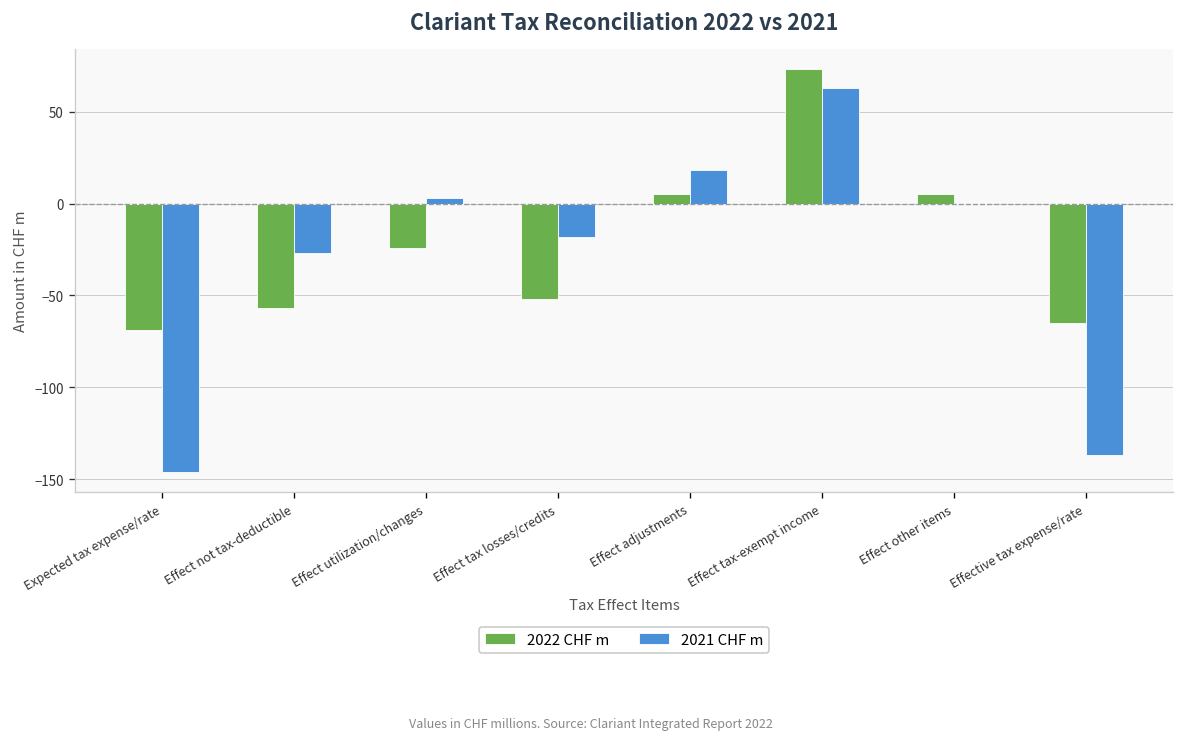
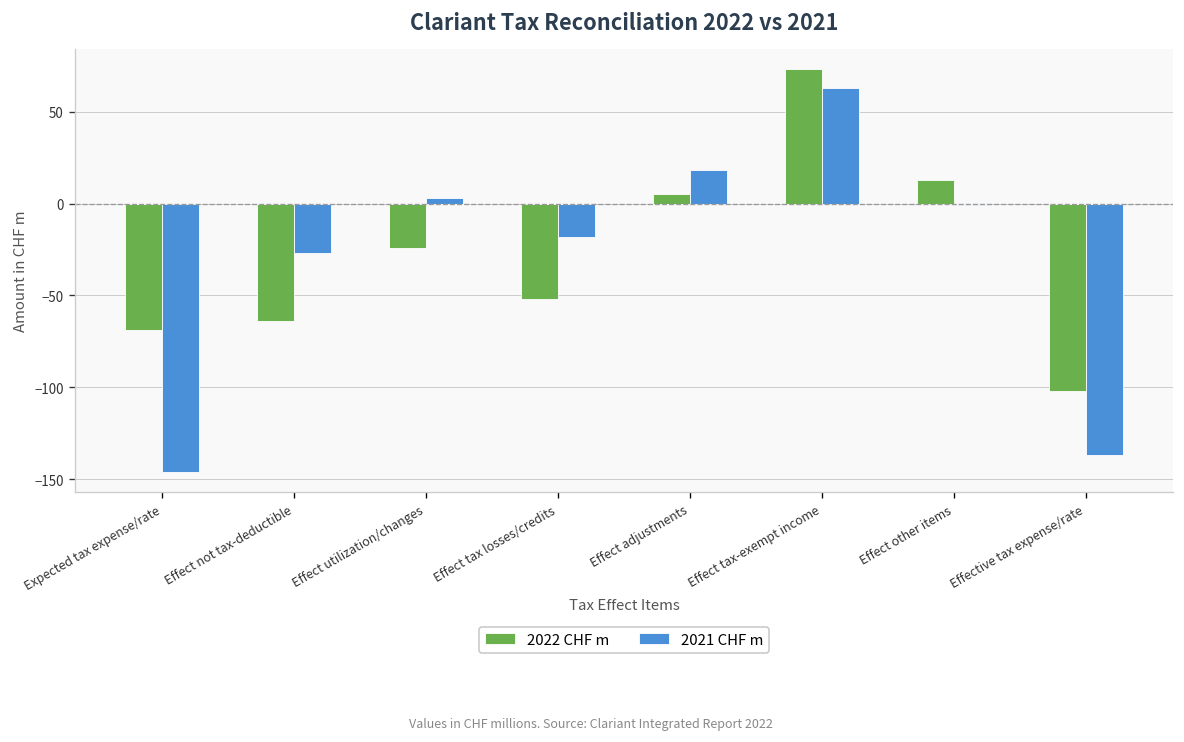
  {
    "2022 CHF m": {
      "Expected tax expense/rate": -69,
-     "Effect not tax-deductible": -57,
+     "Effect not tax-deductible": -64,
      "Effect utilization/changes": -24,
      "Effect tax losses/credits": -52,
      "Effect adjustments": 5,
      "Effect tax-exempt income": 73,
-     "Effect other items": 5,
-     "Effective tax expense/rate": -65
+     "Effect other items": 13,
+     "Effective tax expense/rate": -102
    },
    "2021 CHF m": {
      "Expected tax expense/rate": -146,
      "Effect not tax-deductible": -27,
      "Effect utilization/changes": 3,
      "Effect tax losses/credits": -18,
      "Effect adjustments": 18,
      "Effect tax-exempt income": 63,
      "Effective tax expense/rate": -137
    }
  }
